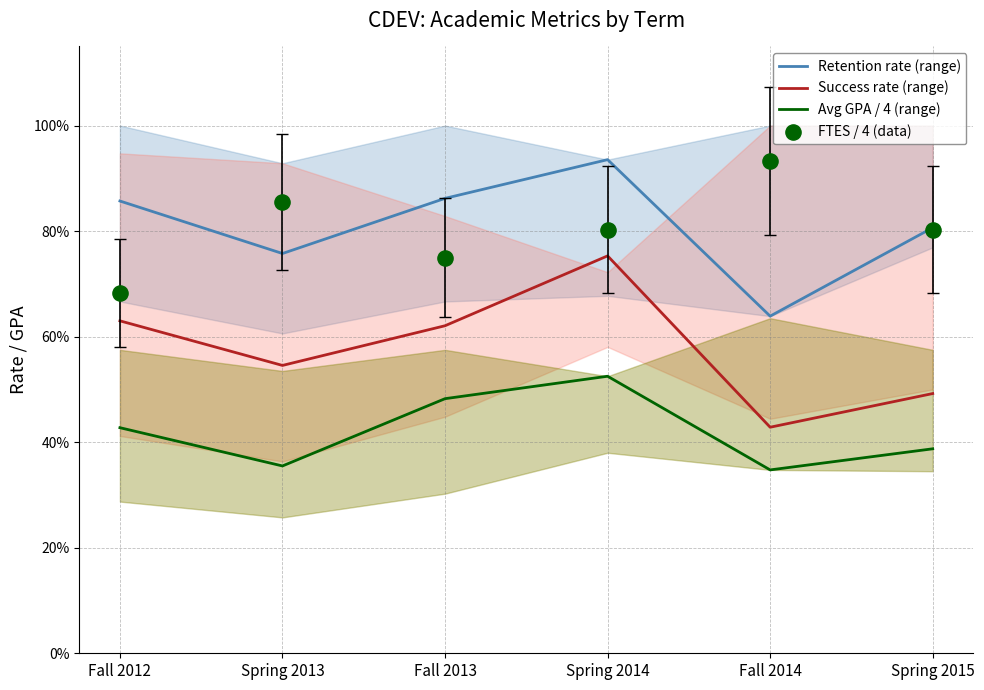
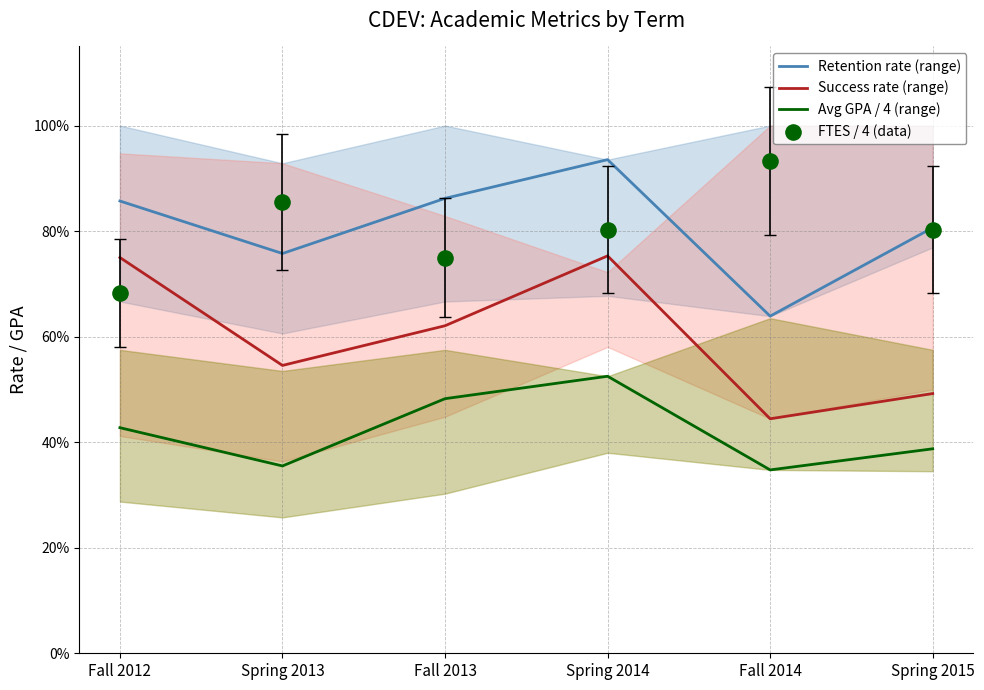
  {
    "Success rate (range)": {
-     "Fall 2012": "63%",
+     "Fall 2012": "75%",
      "Spring 2013": "55%",
      "Fall 2013": "62%",
      "Spring 2014": "75%",
-     "Fall 2014": "43%",
+     "Fall 2014": "44%",
      "Spring 2015": "49%"
    }
  }
